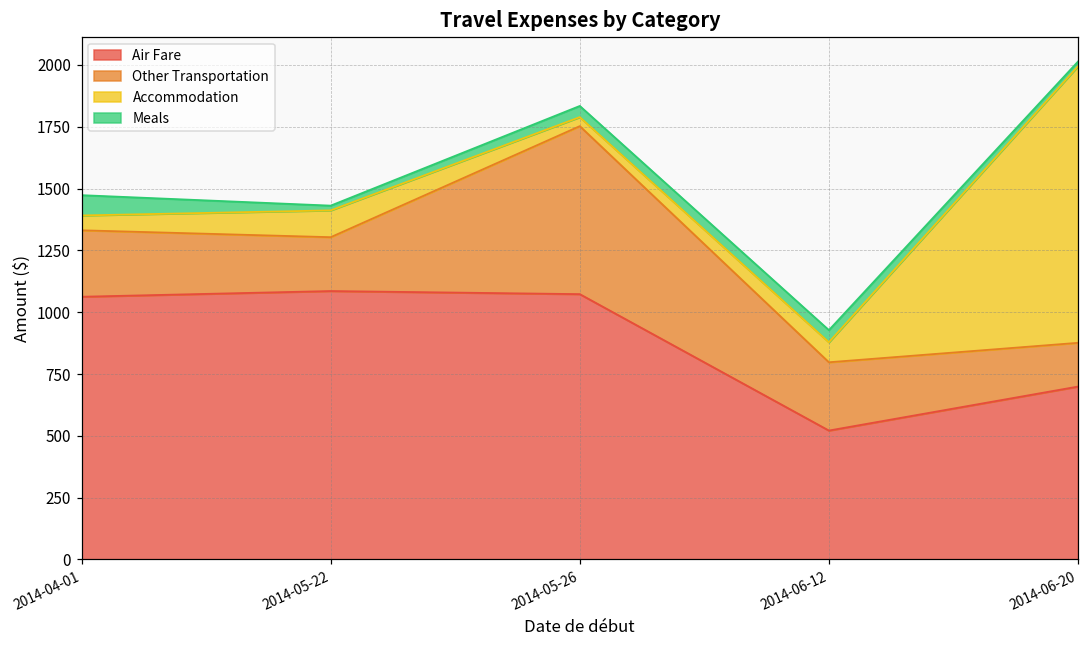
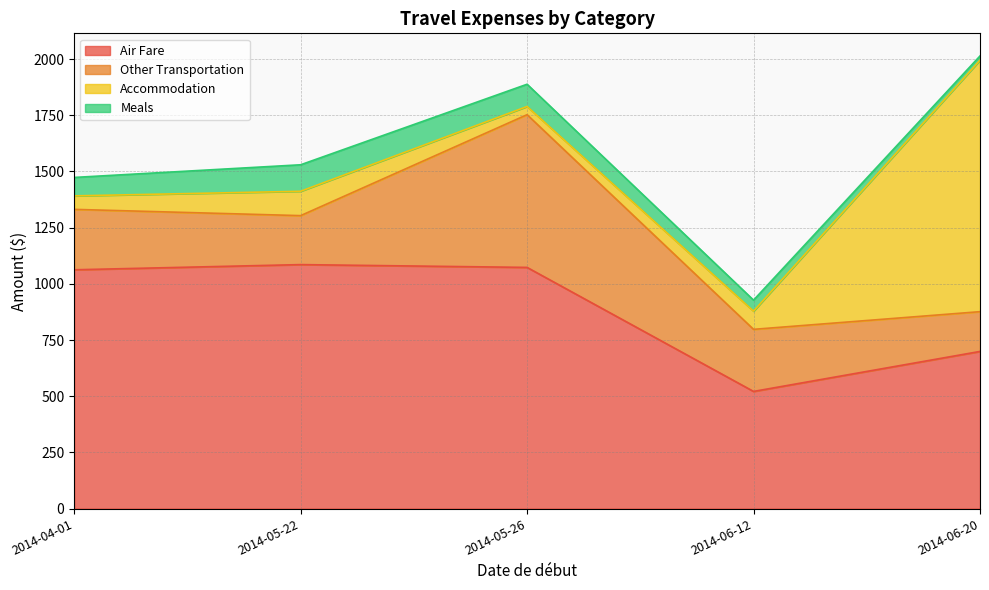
  {
    "Accommodation": {
      "2014-04-01": 60,
      "2014-05-22": 110,
      "2014-05-26": 40,
      "2014-06-12": 80,
      "2014-06-20": 1120
    },
    "Meals": {
      "2014-04-01": 80,
-     "2014-05-22": 20,
-     "2014-05-26": 50,
+     "2014-05-22": 120,
+     "2014-05-26": 100,
      "2014-06-12": 50,
      "2014-06-20": 20
    }
  }
